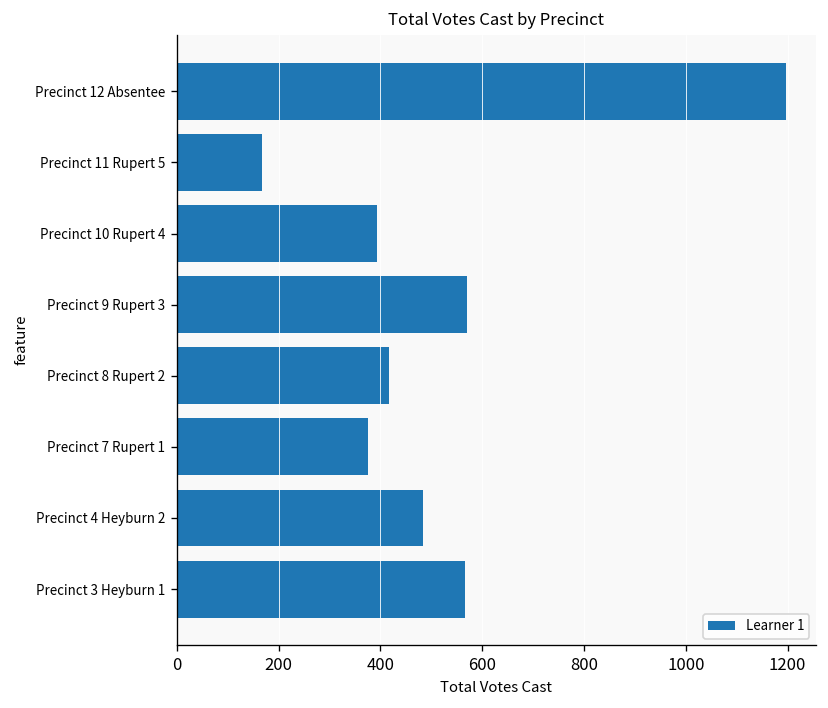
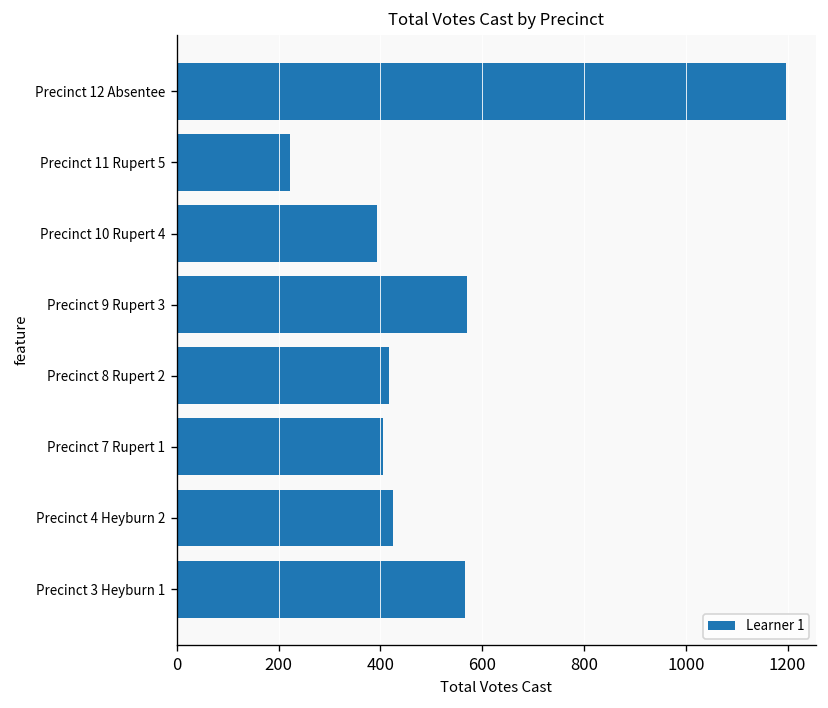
  {
    "Precinct 12 Absentee": 1200,
-   "Precinct 11 Rupert 5": 170,
+   "Precinct 11 Rupert 5": 220,
    "Precinct 10 Rupert 4": 390,
    "Precinct 9 Rupert 3": 570,
    "Precinct 8 Rupert 2": 420,
-   "Precinct 7 Rupert 1": 380,
-   "Precinct 4 Heyburn 2": 480,
+   "Precinct 7 Rupert 1": 410,
+   "Precinct 4 Heyburn 2": 420,
    "Precinct 3 Heyburn 1": 570
  }
